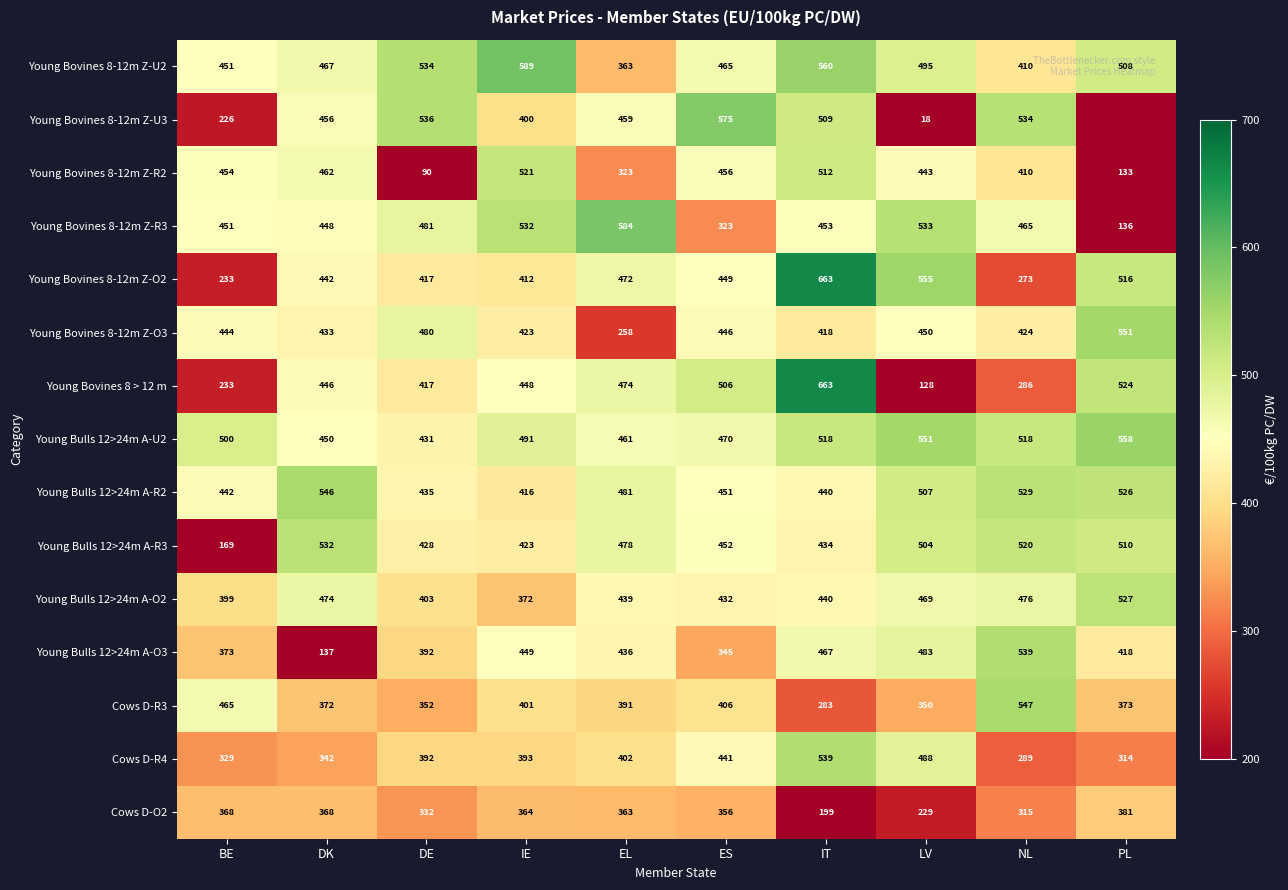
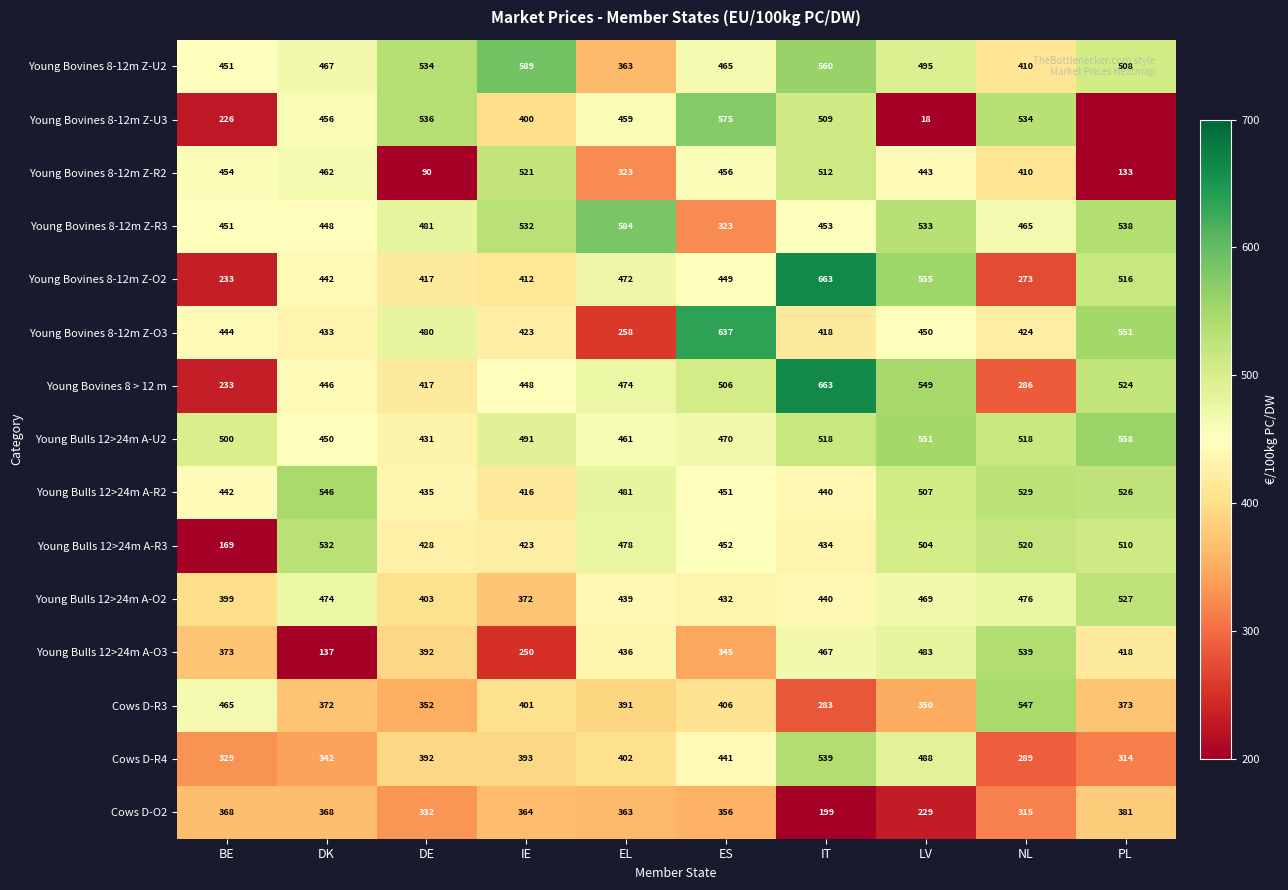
  {
    "Young Bovines 8-12m Z-U2": {
      "BE": 451,
      "DK": 467,
      "DE": 534,
      "IE": 589,
      "EL": 363,
      "ES": 465,
      "IT": 560,
      "LV": 495,
      "NL": 410
    },
    "Young Bovines 8-12m Z-U3": {
      "BE": 226,
      "DK": 456,
      "DE": 536,
      "IE": 400,
      "EL": 459,
      "ES": 575,
      "IT": 509,
      "LV": 18,
      "NL": 534
    },
    "Young Bovines 8-12m Z-R2": {
      "BE": 454,
      "DK": 462,
      "DE": 90,
      "IE": 521,
      "EL": 323,
      "ES": 456,
      "IT": 512,
      "LV": 443,
      "NL": 410,
      "PL": 133
    },
    "Young Bovines 8-12m Z-R3": {
      "BE": 451,
      "DK": 448,
      "DE": 481,
      "IE": 532,
      "EL": 584,
      "ES": 323,
      "IT": 453,
      "LV": 533,
      "NL": 465,
-     "PL": 136
+     "PL": 538
    },
    "Young Bovines 8-12m Z-O2": {
      "BE": 233,
      "DK": 442,
      "DE": 417,
      "IE": 412,
      "EL": 472,
      "ES": 449,
      "IT": 663,
      "LV": 555,
      "NL": 273,
      "PL": 516
    },
    "Young Bovines 8-12m Z-O3": {
      "BE": 444,
      "DK": 433,
      "DE": 480,
      "IE": 423,
      "EL": 258,
-     "ES": 446,
+     "ES": 637,
      "IT": 418,
      "LV": 450,
      "NL": 424,
      "PL": 551
    },
    "Young Bovines 8 > 12 m": {
      "BE": 233,
      "DK": 446,
      "DE": 417,
      "IE": 448,
      "EL": 474,
      "ES": 506,
      "IT": 663,
-     "LV": 128,
+     "LV": 549,
      "NL": 286,
      "PL": 524
    },
    "Young Bulls 12>24m A-U2": {
      "BE": 500,
      "DK": 450,
      "DE": 431,
      "IE": 491,
      "EL": 461,
      "ES": 470,
      "IT": 518,
      "LV": 551,
      "NL": 518,
      "PL": 558
    },
    "Young Bulls 12>24m A-R2": {
      "BE": 442,
      "DK": 546,
      "DE": 435,
      "IE": 416,
      "EL": 481,
      "ES": 451,
      "IT": 440,
      "LV": 507,
      "NL": 529,
      "PL": 526
    },
    "Young Bulls 12>24m A-R3": {
      "BE": 169,
      "DK": 532,
      "DE": 428,
      "IE": 423,
      "EL": 478,
      "ES": 452,
      "IT": 434,
      "LV": 504,
      "NL": 520,
      "PL": 510
    },
    "Young Bulls 12>24m A-O2": {
      "BE": 399,
      "DK": 474,
      "DE": 403,
      "IE": 372,
      "EL": 439,
      "ES": 432,
      "IT": 440,
      "LV": 469,
      "NL": 476,
      "PL": 527
    },
    "Young Bulls 12>24m A-O3": {
      "BE": 373,
      "DK": 137,
      "DE": 392,
-     "IE": 449,
+     "IE": 250,
      "EL": 436,
      "ES": 345,
      "IT": 467,
      "LV": 483,
      "NL": 539,
      "PL": 418
    },
    "Cows D-R3": {
      "BE": 465,
      "DK": 372,
      "DE": 352,
      "IE": 401,
      "EL": 391,
      "ES": 406,
      "IT": 283,
      "LV": 350,
      "NL": 547,
      "PL": 373
    },
    "Cows D-R4": {
      "BE": 329,
      "DK": 342,
      "DE": 392,
      "IE": 393,
      "EL": 402,
      "ES": 441,
      "IT": 539,
      "LV": 488,
      "NL": 289,
      "PL": 314
    },
    "Cows D-O2": {
      "BE": 368,
      "DK": 368,
      "DE": 332,
      "IE": 364,
      "EL": 363,
      "ES": 356,
      "IT": 199,
      "LV": 229,
      "NL": 315,
      "PL": 381
    }
  }
